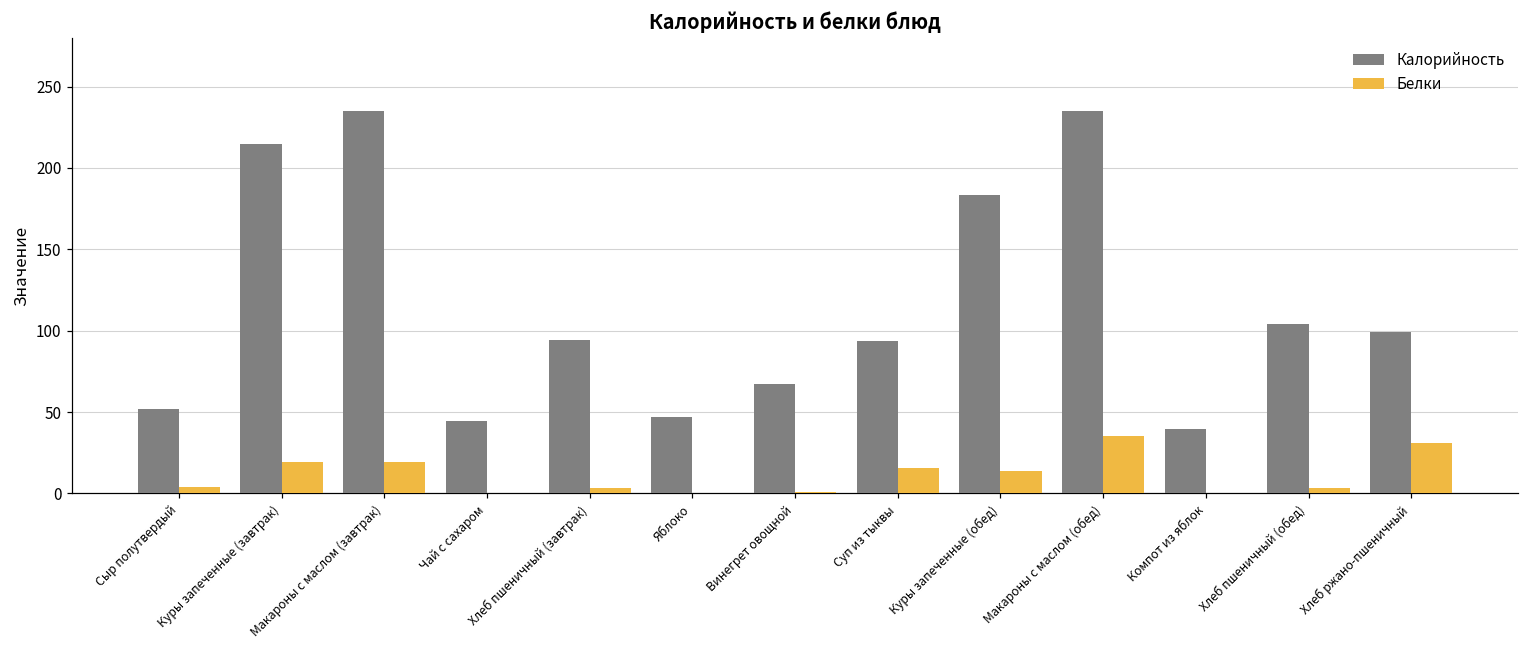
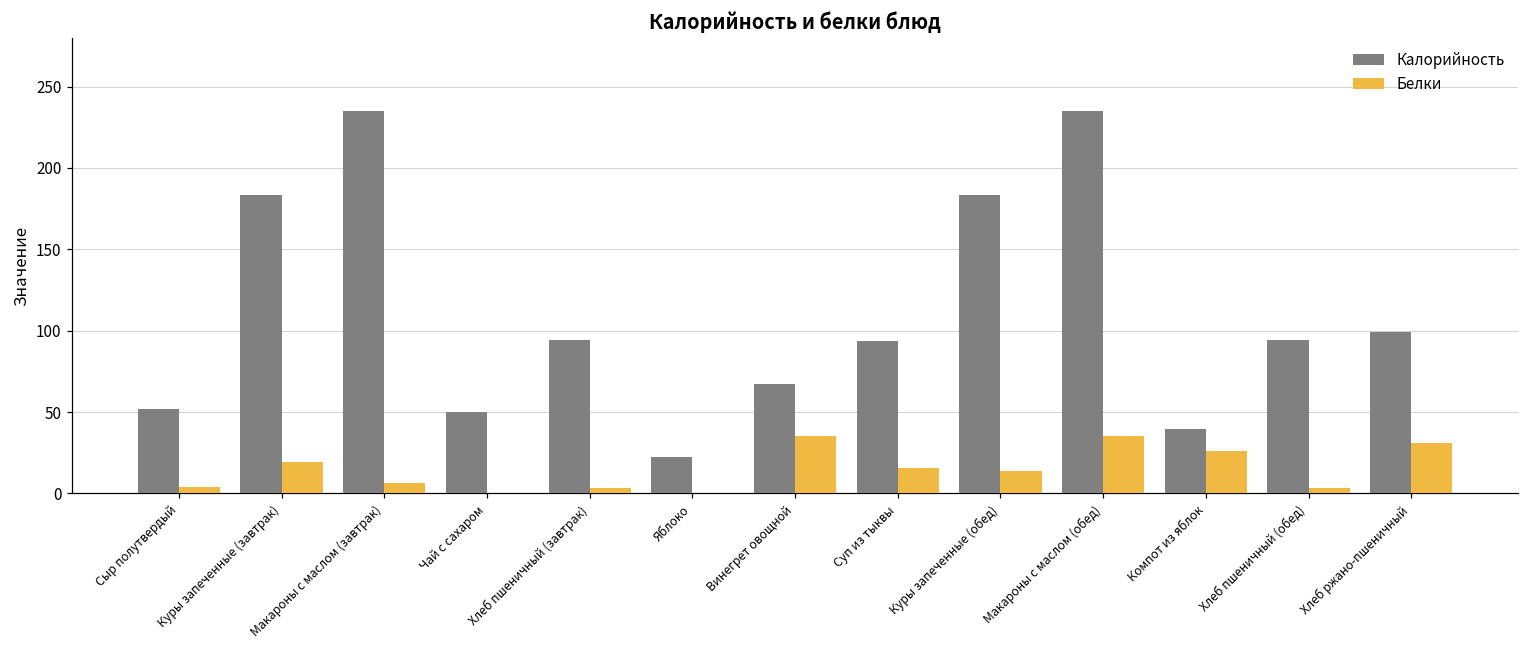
  {
    "Калорийность": {
      "Сыр полутвердый": 52,
-     "Куры запеченные (завтрак)": 214,
+     "Куры запеченные (завтрак)": 184,
      "Макароны с маслом (завтрак)": 235,
-     "Чай с сахаром": 44,
+     "Чай с сахаром": 50,
      "Хлеб пшеничный (завтрак)": 94,
-     "Яблоко": 47,
+     "Яблоко": 23,
      "Винегрет овощной": 67,
      "Суп из тыквы": 94,
      "Куры запеченные (обед)": 184,
      "Макароны с маслом (обед)": 235,
      "Компот из яблок": 40,
-     "Хлеб пшеничный (обед)": 104,
+     "Хлеб пшеничный (обед)": 94,
      "Хлеб ржано-пшеничный": 99
    },
    "Белки": {
      "Сыр полутвердый": 4,
      "Куры запеченные (завтрак)": 20,
-     "Макароны с маслом (завтрак)": 19,
+     "Макароны с маслом (завтрак)": 6,
      "Чай с сахаром": 0,
      "Хлеб пшеничный (завтрак)": 3,
-     "Винегрет овощной": 1,
+     "Винегрет овощной": 35,
      "Суп из тыквы": 16,
      "Куры запеченные (обед)": 14,
      "Макароны с маслом (обед)": 35,
-     "Компот из яблок": 0,
+     "Компот из яблок": 26,
      "Хлеб пшеничный (обед)": 3,
      "Хлеб ржано-пшеничный": 31
    }
  }
